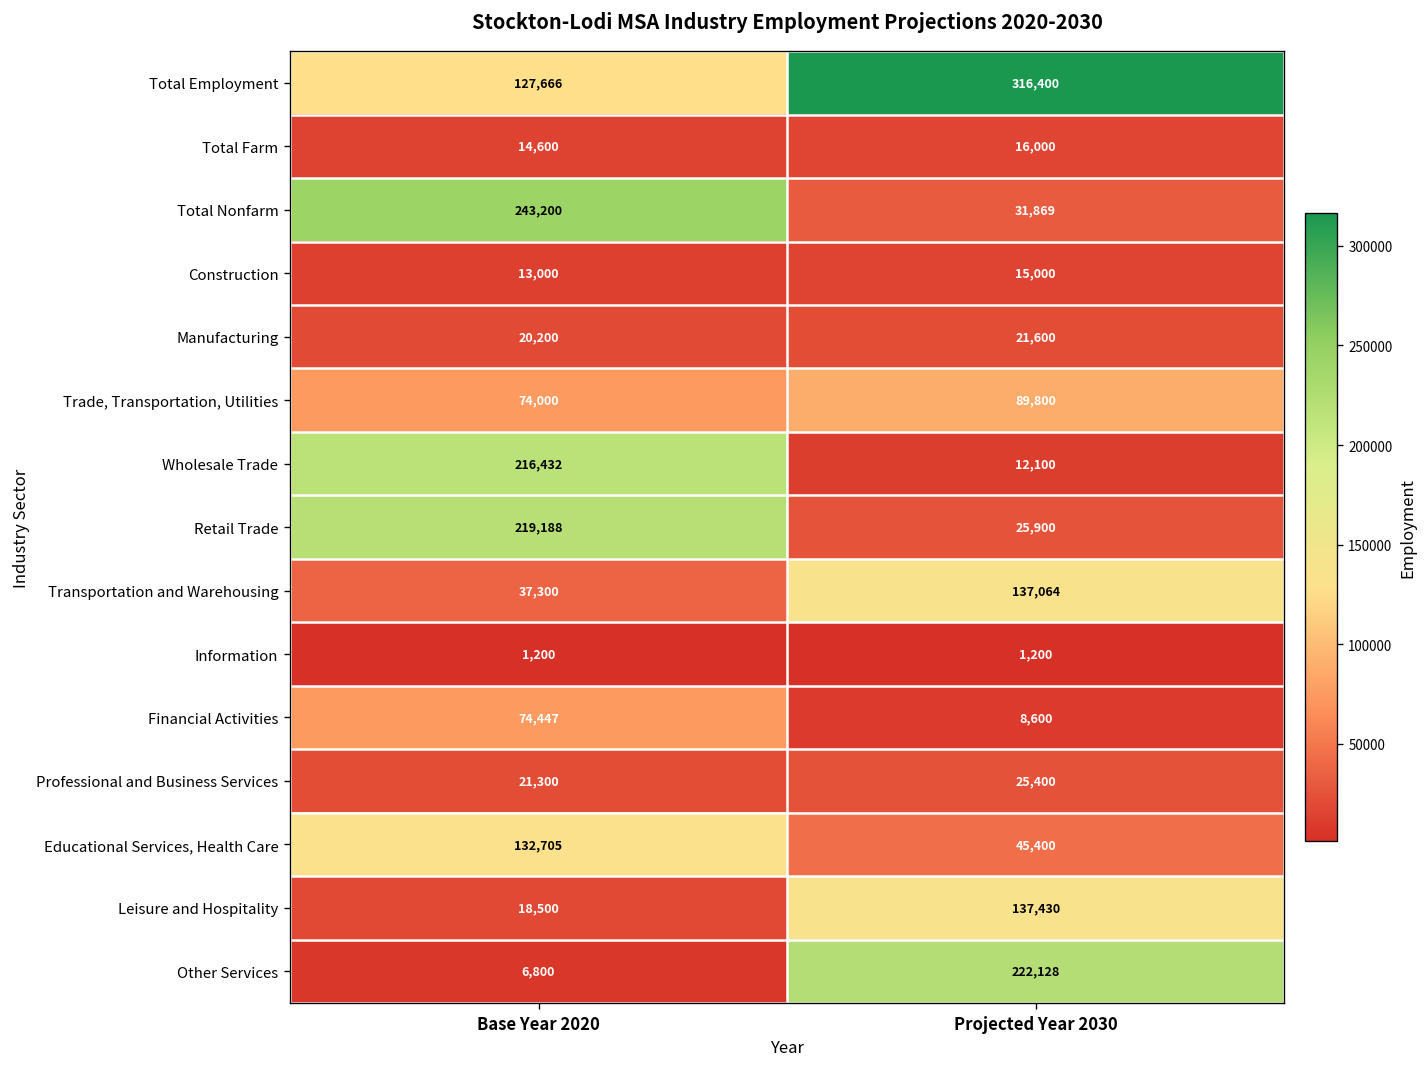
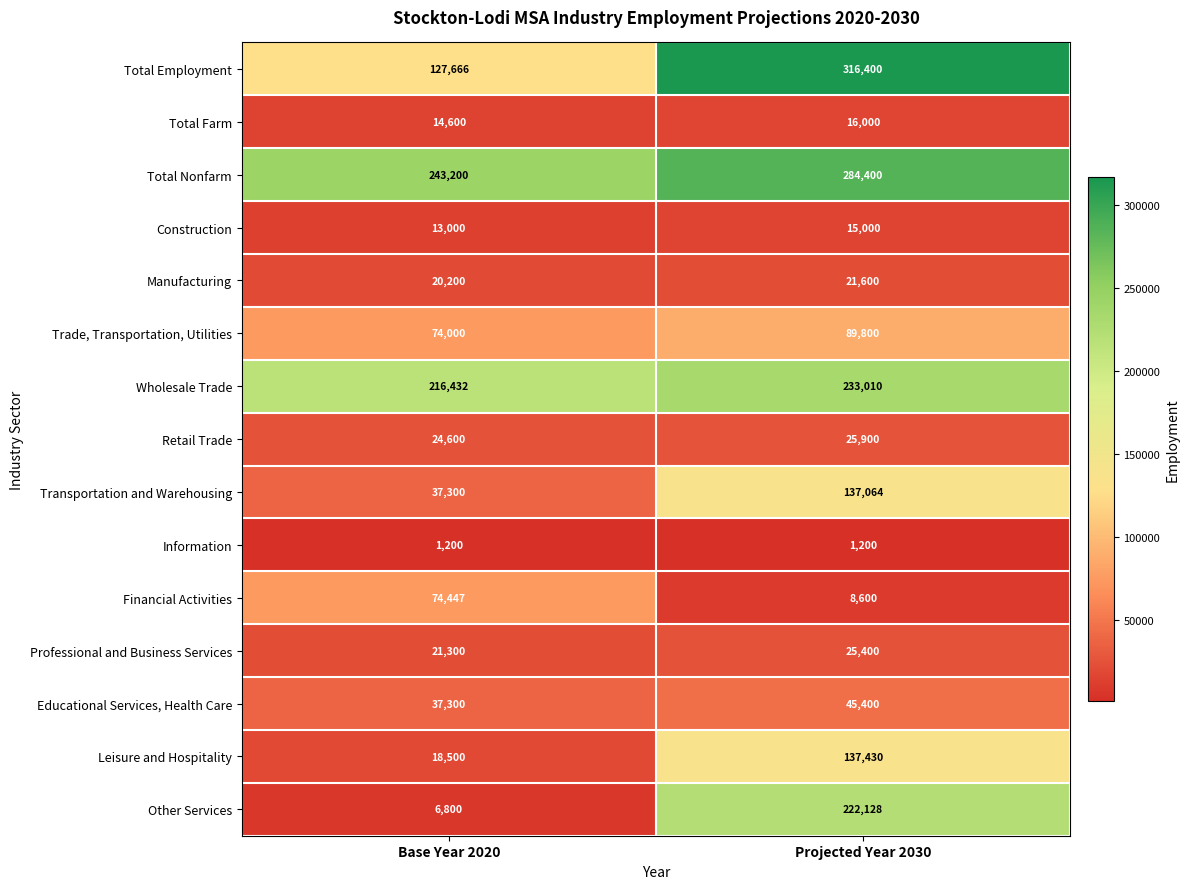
  {
    "Total Employment": {
      "Base Year 2020": "127,666",
      "Projected Year 2030": "316,400"
    },
    "Total Farm": {
      "Base Year 2020": "14,600",
      "Projected Year 2030": "16,000"
    },
    "Total Nonfarm": {
      "Base Year 2020": "243,200",
-     "Projected Year 2030": "31,869"
+     "Projected Year 2030": "284,400"
    },
    "Construction": {
      "Base Year 2020": "13,000",
      "Projected Year 2030": "15,000"
    },
    "Manufacturing": {
      "Base Year 2020": "20,200",
      "Projected Year 2030": "21,600"
    },
    "Trade, Transportation, Utilities": {
      "Base Year 2020": "74,000",
      "Projected Year 2030": "89,800"
    },
    "Wholesale Trade": {
      "Base Year 2020": "216,432",
-     "Projected Year 2030": "12,100"
+     "Projected Year 2030": "233,010"
    },
    "Retail Trade": {
-     "Base Year 2020": "219,188",
+     "Base Year 2020": "24,600",
      "Projected Year 2030": "25,900"
    },
    "Transportation and Warehousing": {
      "Base Year 2020": "37,300",
      "Projected Year 2030": "137,064"
    },
    "Information": {
      "Base Year 2020": "1,200",
      "Projected Year 2030": "1,200"
    },
    "Financial Activities": {
      "Base Year 2020": "74,447",
      "Projected Year 2030": "8,600"
    },
    "Professional and Business Services": {
      "Base Year 2020": "21,300",
      "Projected Year 2030": "25,400"
    },
    "Educational Services, Health Care": {
-     "Base Year 2020": "132,705",
+     "Base Year 2020": "37,300",
      "Projected Year 2030": "45,400"
    },
    "Leisure and Hospitality": {
      "Base Year 2020": "18,500",
      "Projected Year 2030": "137,430"
    },
    "Other Services": {
      "Base Year 2020": "6,800",
      "Projected Year 2030": "222,128"
    }
  }
